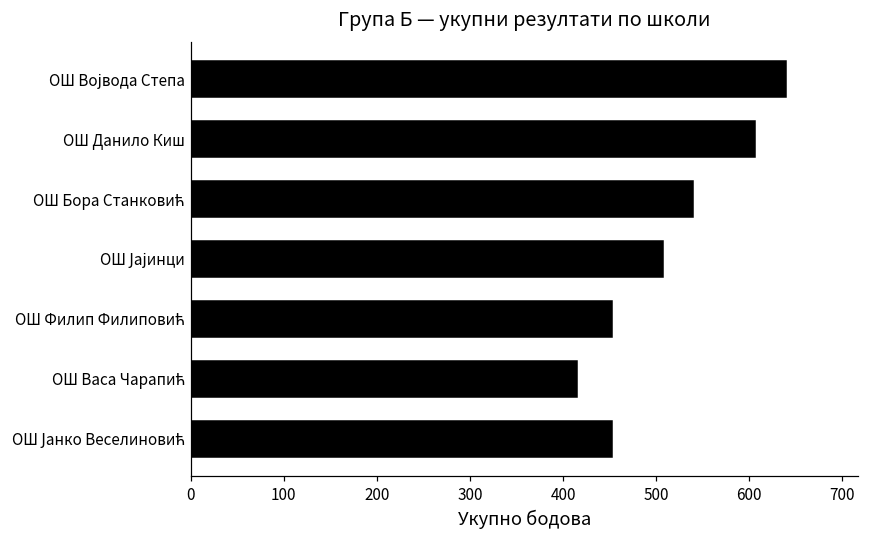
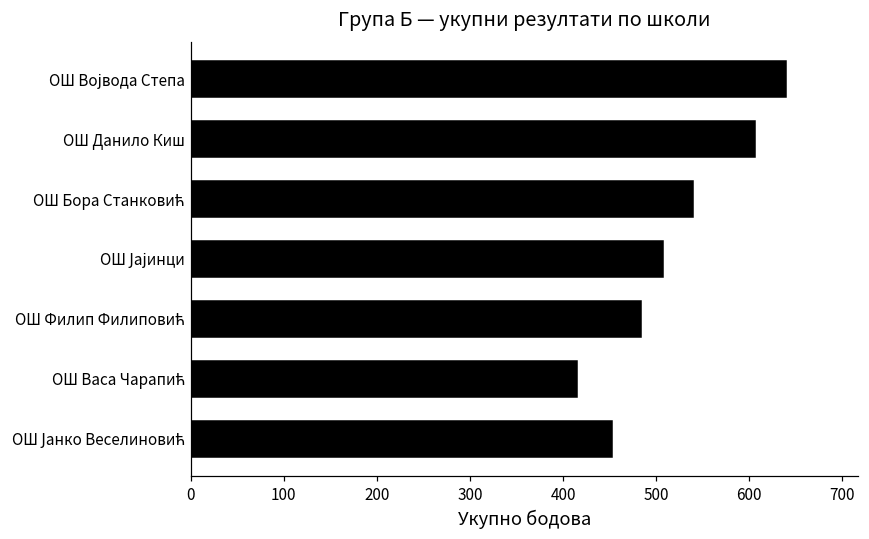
  {
    "ОШ Војвода Степа": 640,
    "ОШ Данило Киш": 610,
    "ОШ Бора Станковић": 540,
    "ОШ Јајинци": 510,
-   "ОШ Филип Филиповић": 450,
+   "ОШ Филип Филиповић": 480,
    "ОШ Васа Чарапић": 420,
    "ОШ Јанко Веселиновић": 450
  }
